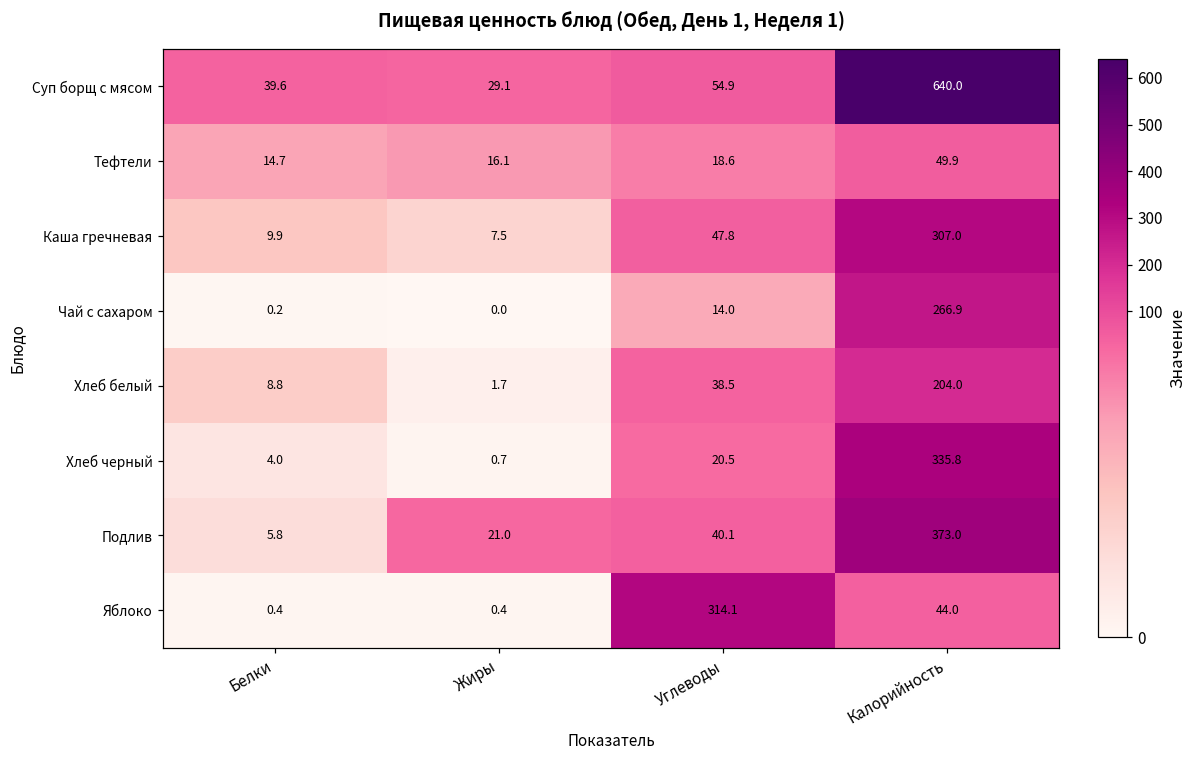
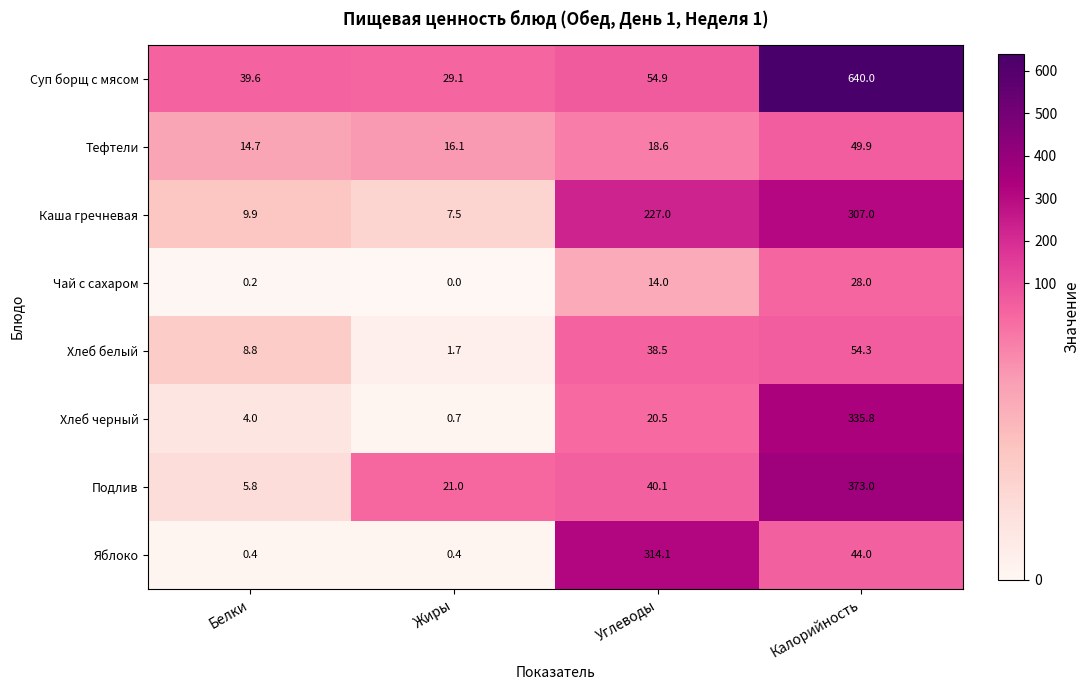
  {
    "Суп борщ с мясом": {
      "Белки": 39.6,
      "Жиры": 29.1,
      "Углеводы": 54.9,
      "Калорийность": 640.0
    },
    "Тефтели": {
      "Белки": 14.7,
      "Жиры": 16.1,
      "Углеводы": 18.6,
      "Калорийность": 49.9
    },
    "Каша гречневая": {
      "Белки": 9.9,
      "Жиры": 7.5,
-     "Углеводы": 47.8,
+     "Углеводы": 227.0,
      "Калорийность": 307.0
    },
    "Чай с сахаром": {
      "Белки": 0.2,
      "Жиры": 0.0,
      "Углеводы": 14.0,
-     "Калорийность": 266.9
+     "Калорийность": 28.0
    },
    "Хлеб белый": {
      "Белки": 8.8,
      "Жиры": 1.7,
      "Углеводы": 38.5,
-     "Калорийность": 204.0
+     "Калорийность": 54.3
    },
    "Хлеб черный": {
      "Белки": 4.0,
      "Жиры": 0.7,
      "Углеводы": 20.5,
      "Калорийность": 335.8
    },
    "Подлив": {
      "Белки": 5.8,
      "Жиры": 21.0,
      "Углеводы": 40.1,
      "Калорийность": 373.0
    },
    "Яблоко": {
      "Белки": 0.4,
      "Жиры": 0.4,
      "Углеводы": 314.1,
      "Калорийность": 44.0
    }
  }
